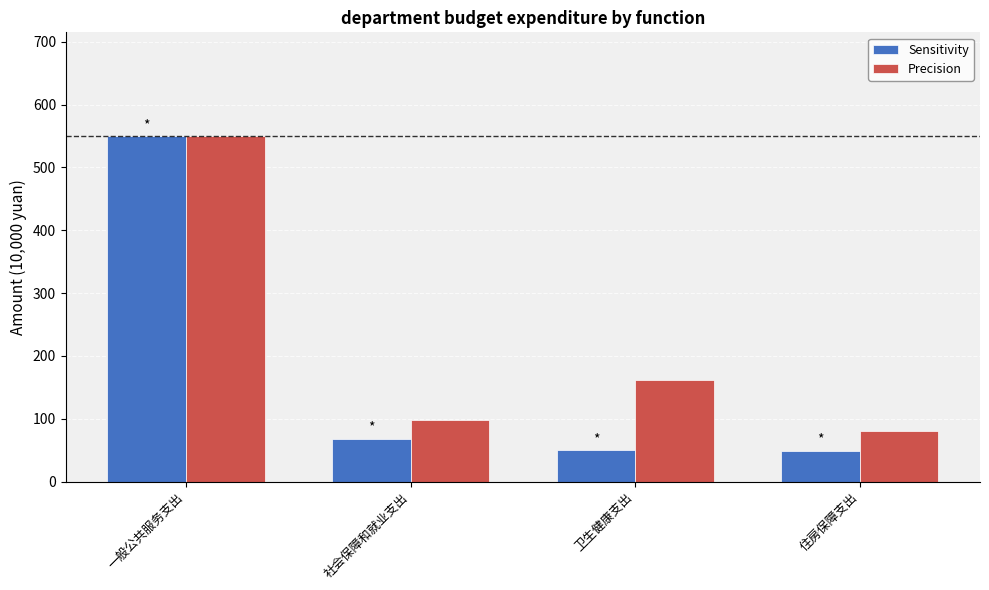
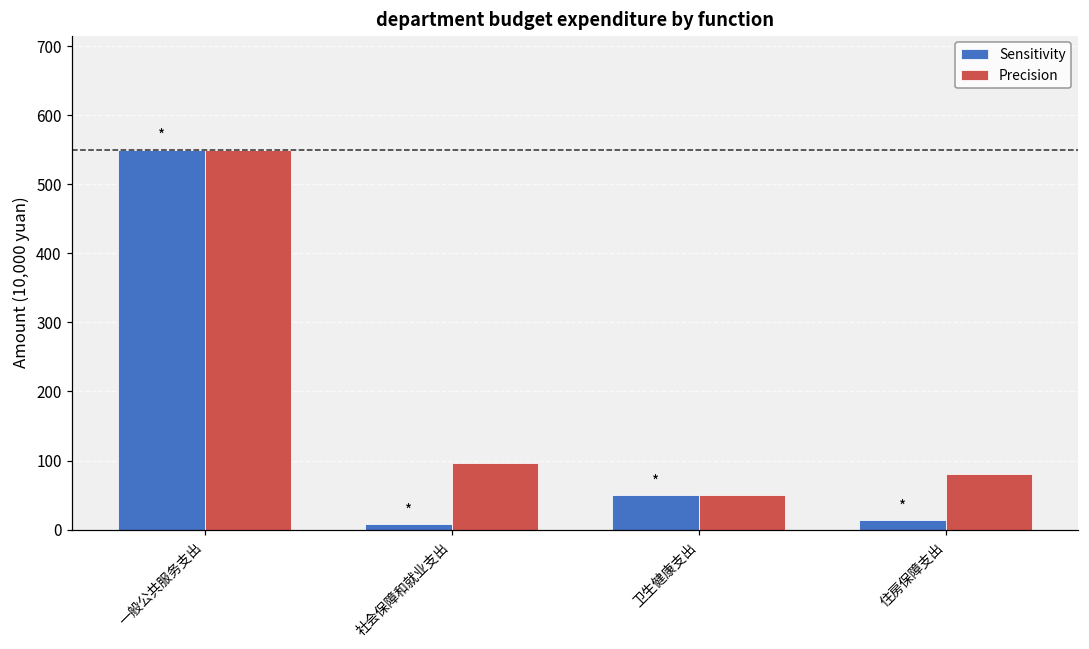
  {
    "Sensitivity": {
      "一般公共服务支出": 550,
-     "社会保障和就业支出": 70,
+     "社会保障和就业支出": 10,
      "卫生健康支出": 50,
-     "住房保障支出": 50
+     "住房保障支出": 10
    },
    "Precision": {
      "一般公共服务支出": 550,
      "社会保障和就业支出": 100,
-     "卫生健康支出": 160,
+     "卫生健康支出": 50,
      "住房保障支出": 80
    }
  }
